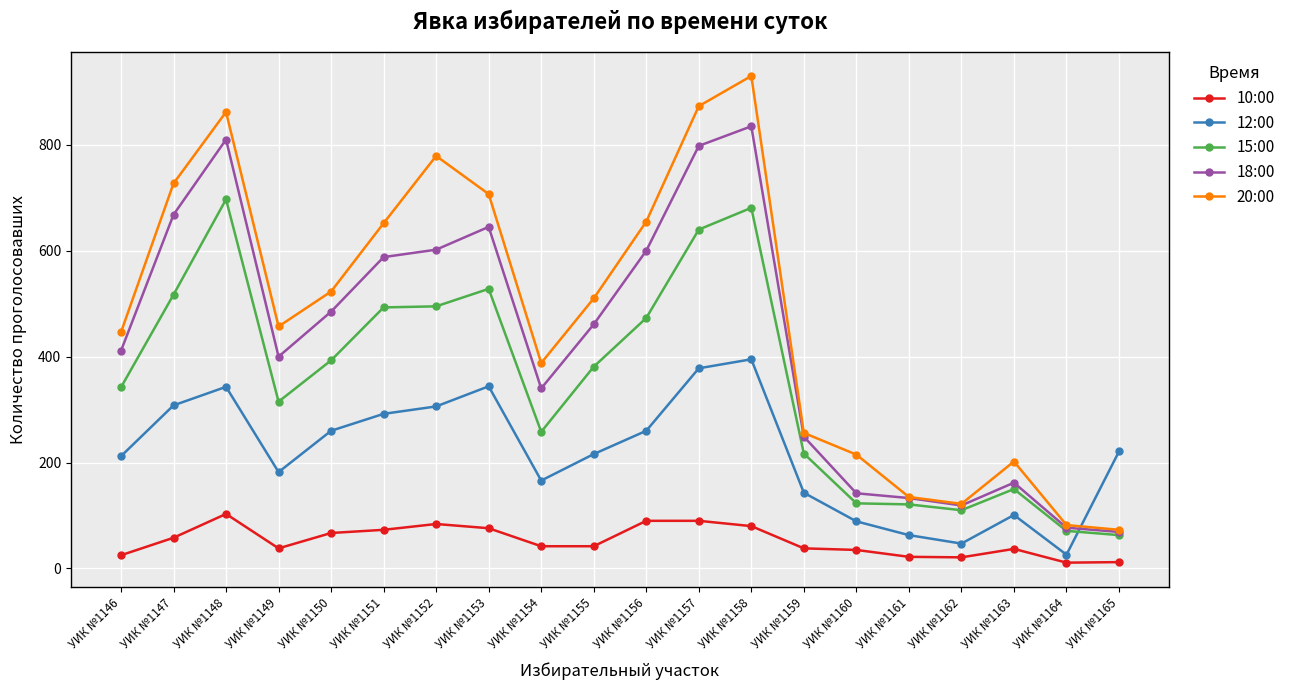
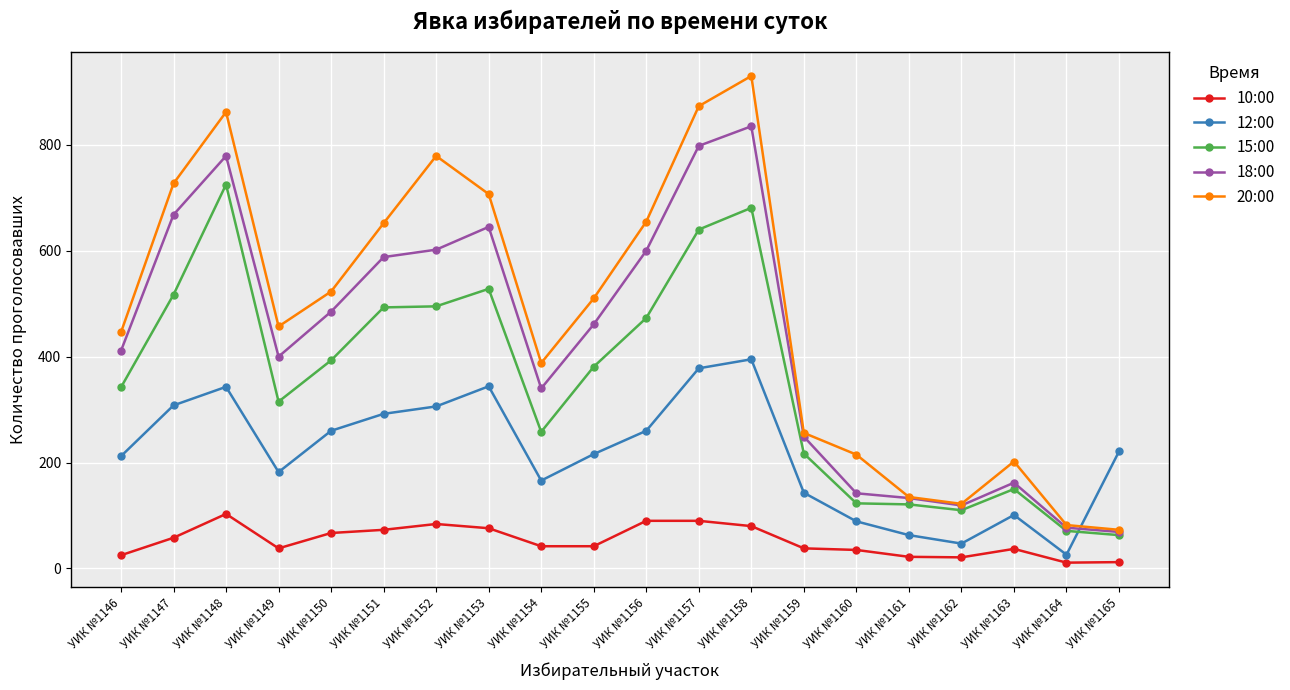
  {
    "10:00": {
      "УИК №1146": 30,
      "УИК №1147": 60,
      "УИК №1148": 100,
      "УИК №1149": 40,
      "УИК №1150": 70,
      "УИК №1151": 70,
      "УИК №1152": 80,
      "УИК №1153": 80,
      "УИК №1154": 40,
      "УИК №1155": 40,
      "УИК №1156": 90,
      "УИК №1157": 90,
      "УИК №1158": 80,
      "УИК №1159": 40,
      "УИК №1160": 40,
      "УИК №1161": 20,
      "УИК №1162": 20,
      "УИК №1163": 40,
      "УИК №1164": 10,
      "УИК №1165": 10
    },
    "12:00": {
      "УИК №1146": 210,
      "УИК №1147": 310,
      "УИК №1148": 340,
      "УИК №1149": 180,
      "УИК №1150": 260,
      "УИК №1151": 290,
      "УИК №1152": 310,
      "УИК №1153": 340,
      "УИК №1154": 170,
      "УИК №1155": 220,
      "УИК №1156": 260,
      "УИК №1157": 380,
      "УИК №1158": 400,
      "УИК №1159": 140,
      "УИК №1160": 90,
      "УИК №1161": 60,
      "УИК №1162": 50,
      "УИК №1163": 100,
      "УИК №1164": 30,
      "УИК №1165": 220
    },
    "15:00": {
      "УИК №1146": 340,
      "УИК №1147": 520,
-     "УИК №1148": 700,
+     "УИК №1148": 730,
      "УИК №1149": 320,
      "УИК №1150": 390,
      "УИК №1151": 490,
      "УИК №1152": 500,
      "УИК №1153": 530,
      "УИК №1154": 260,
      "УИК №1155": 380,
      "УИК №1156": 470,
      "УИК №1157": 640,
      "УИК №1158": 680,
      "УИК №1159": 220,
      "УИК №1160": 120,
      "УИК №1161": 120,
      "УИК №1162": 110,
      "УИК №1163": 150,
      "УИК №1164": 70,
      "УИК №1165": 60
    },
    "18:00": {
      "УИК №1146": 410,
      "УИК №1147": 670,
-     "УИК №1148": 810,
+     "УИК №1148": 780,
      "УИК №1149": 400,
      "УИК №1150": 490,
      "УИК №1151": 590,
      "УИК №1152": 600,
      "УИК №1153": 650,
      "УИК №1154": 340,
      "УИК №1155": 460,
      "УИК №1156": 600,
      "УИК №1157": 800,
      "УИК №1158": 840,
      "УИК №1159": 250,
      "УИК №1160": 140,
      "УИК №1163": 160,
      "УИК №1164": 80
    },
    "20:00": {
      "УИК №1146": 450,
      "УИК №1147": 730,
      "УИК №1148": 860,
      "УИК №1149": 460,
      "УИК №1150": 520,
      "УИК №1151": 650,
      "УИК №1152": 780,
      "УИК №1153": 710,
      "УИК №1154": 390,
      "УИК №1155": 510,
      "УИК №1156": 660,
      "УИК №1157": 870,
      "УИК №1158": 930,
      "УИК №1159": 260,
      "УИК №1160": 220,
      "УИК №1163": 200,
      "УИК №1164": 80
    }
  }
